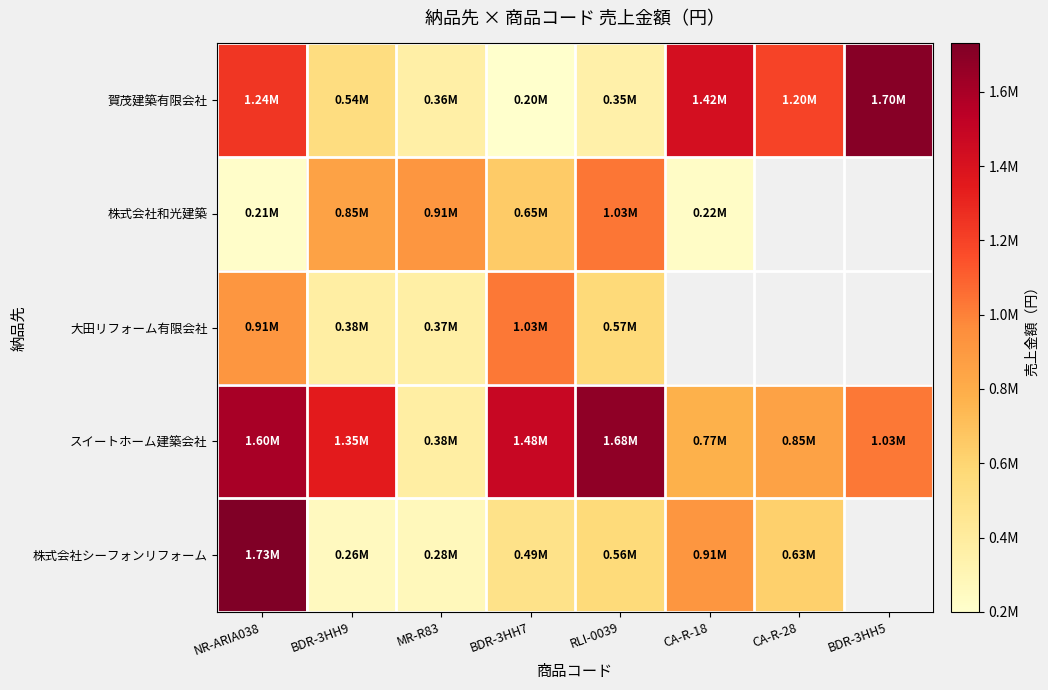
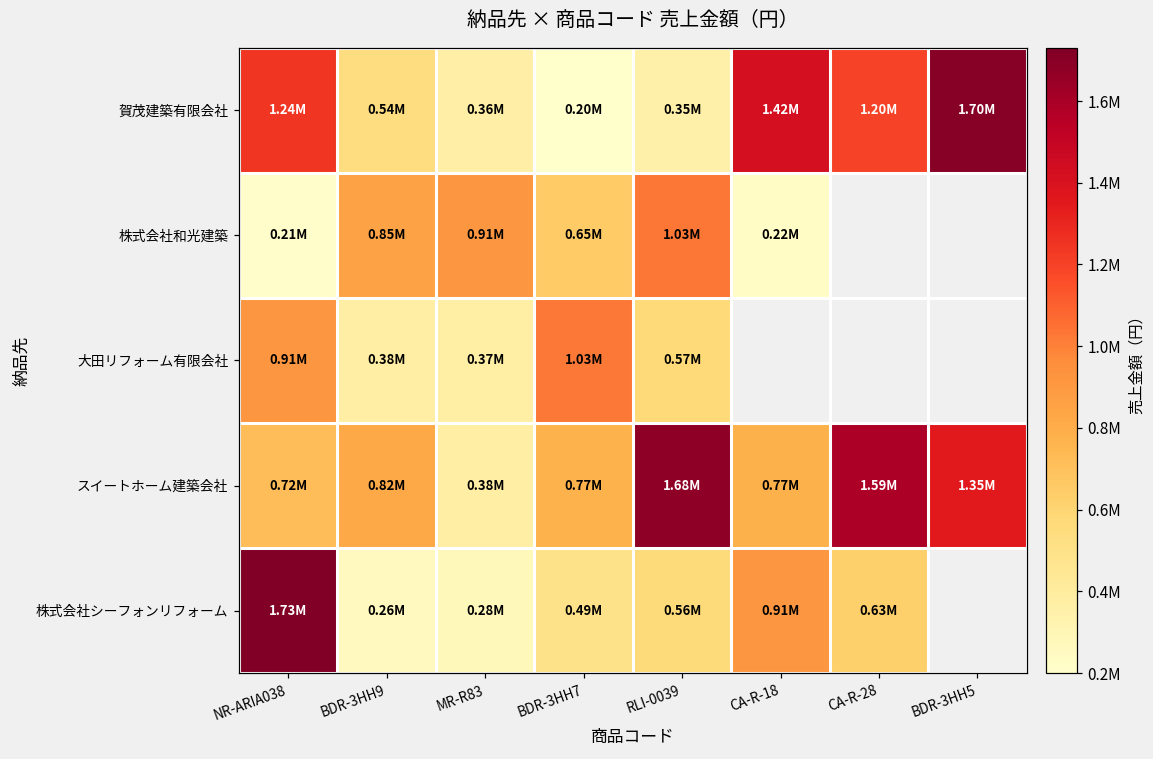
  {
    "賀茂建築有限会社": {
      "NR-ARIA038": "1.24M",
      "BDR-3HH9": "0.54M",
      "MR-R83": "0.36M",
      "BDR-3HH7": "0.20M",
      "RLI-0039": "0.35M",
      "CA-R-18": "1.42M",
      "CA-R-28": "1.20M",
      "BDR-3HH5": "1.70M"
    },
    "株式会社和光建築": {
      "NR-ARIA038": "0.21M",
      "BDR-3HH9": "0.85M",
      "MR-R83": "0.91M",
      "BDR-3HH7": "0.65M",
      "RLI-0039": "1.03M",
      "CA-R-18": "0.22M"
    },
    "大田リフォーム有限会社": {
      "NR-ARIA038": "0.91M",
      "BDR-3HH9": "0.38M",
      "MR-R83": "0.37M",
      "BDR-3HH7": "1.03M",
      "RLI-0039": "0.57M"
    },
    "スイートホーム建築会社": {
-     "NR-ARIA038": "1.60M",
-     "BDR-3HH9": "1.35M",
+     "NR-ARIA038": "0.72M",
+     "BDR-3HH9": "0.82M",
      "MR-R83": "0.38M",
-     "BDR-3HH7": "1.48M",
+     "BDR-3HH7": "0.77M",
      "RLI-0039": "1.68M",
      "CA-R-18": "0.77M",
-     "CA-R-28": "0.85M",
-     "BDR-3HH5": "1.03M"
+     "CA-R-28": "1.59M",
+     "BDR-3HH5": "1.35M"
    },
    "株式会社シーフォンリフォーム": {
      "NR-ARIA038": "1.73M",
      "BDR-3HH9": "0.26M",
      "MR-R83": "0.28M",
      "BDR-3HH7": "0.49M",
      "RLI-0039": "0.56M",
      "CA-R-18": "0.91M",
      "CA-R-28": "0.63M"
    }
  }
